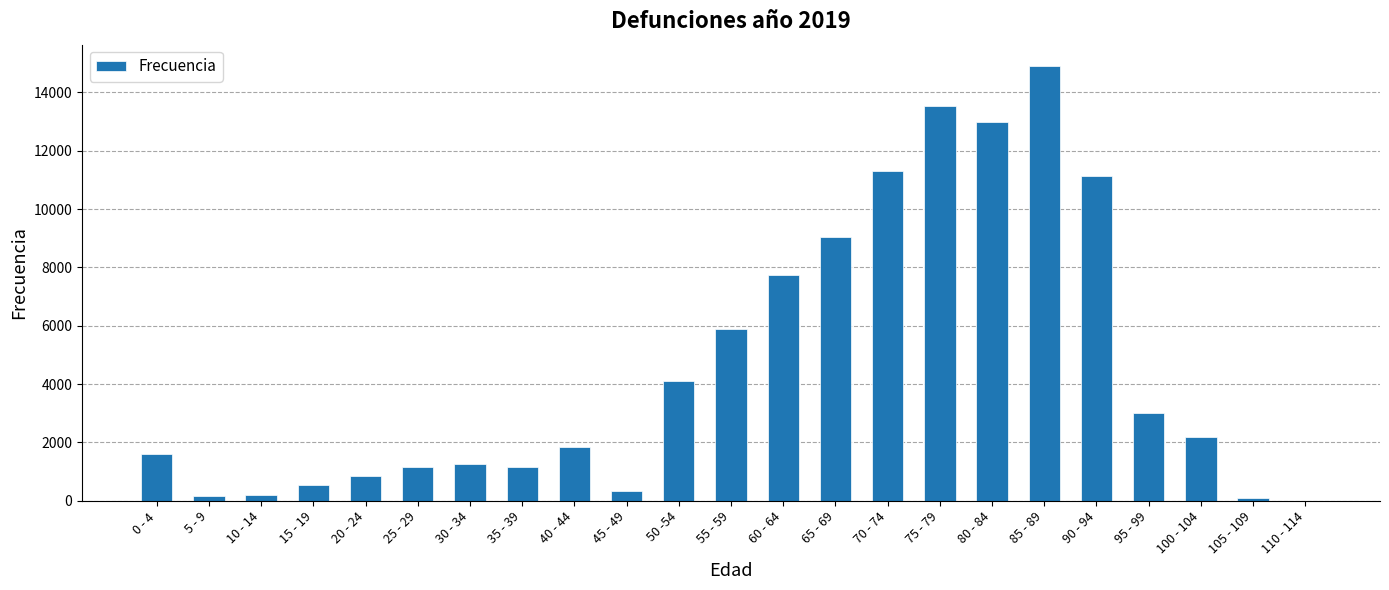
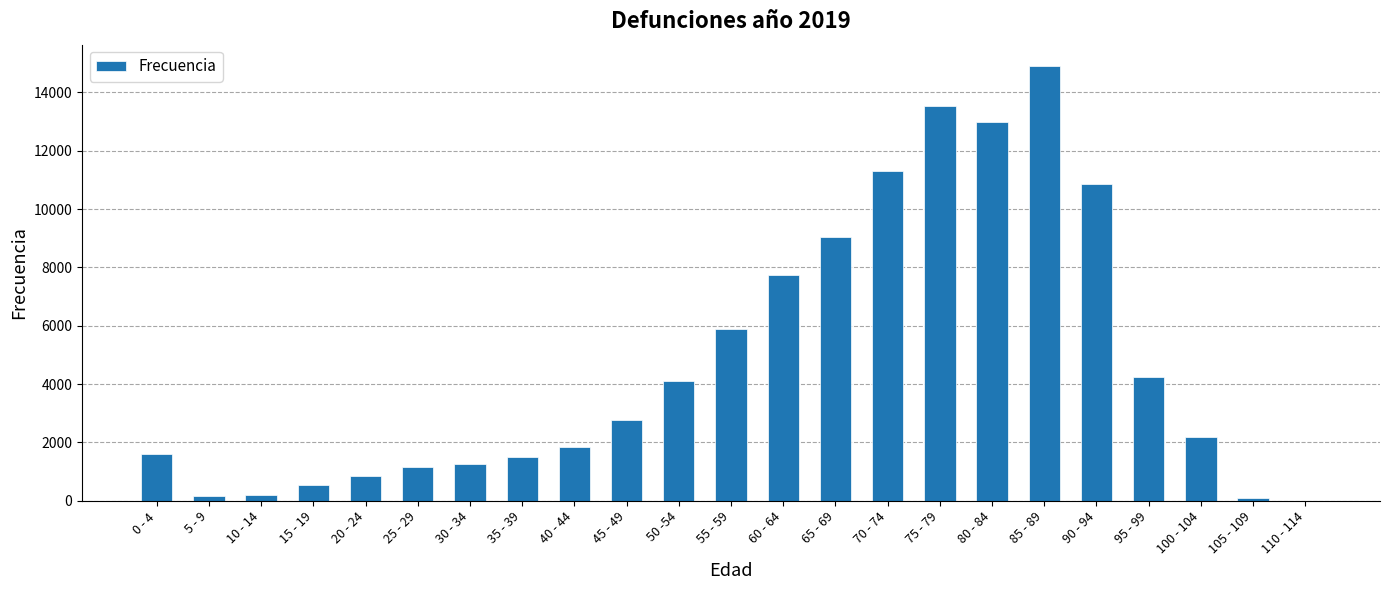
  {
    "0 - 4": 1600,
    "5 - 9": 200,
    "10 - 14": 200,
    "15 - 19": 500,
    "20 - 24": 900,
    "25 - 29": 1200,
    "30 - 34": 1200,
-   "35 - 39": 1200,
+   "35 - 39": 1500,
    "40 - 44": 1800,
-   "45 - 49": 300,
+   "45 - 49": 2800,
    "50 -54": 4100,
    "55 - 59": 5900,
    "60 - 64": 7700,
    "65 - 69": 9000,
    "70 - 74": 11300,
    "75 - 79": 13500,
    "80 - 84": 13000,
    "85 - 89": 14900,
-   "90 - 94": 11100,
-   "95 - 99": 3000,
+   "90 - 94": 10900,
+   "95 - 99": 4200,
    "100 - 104": 2200
  }
